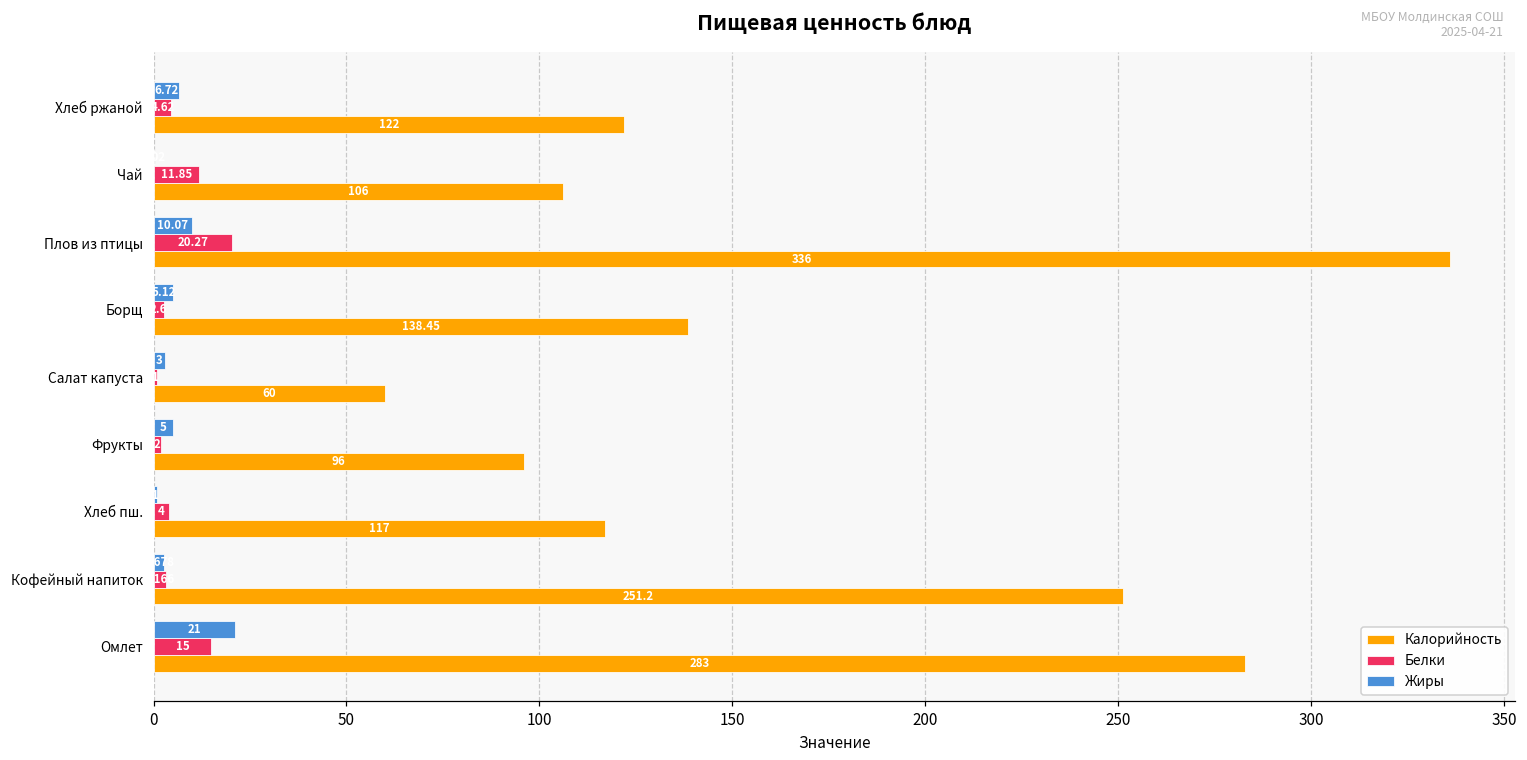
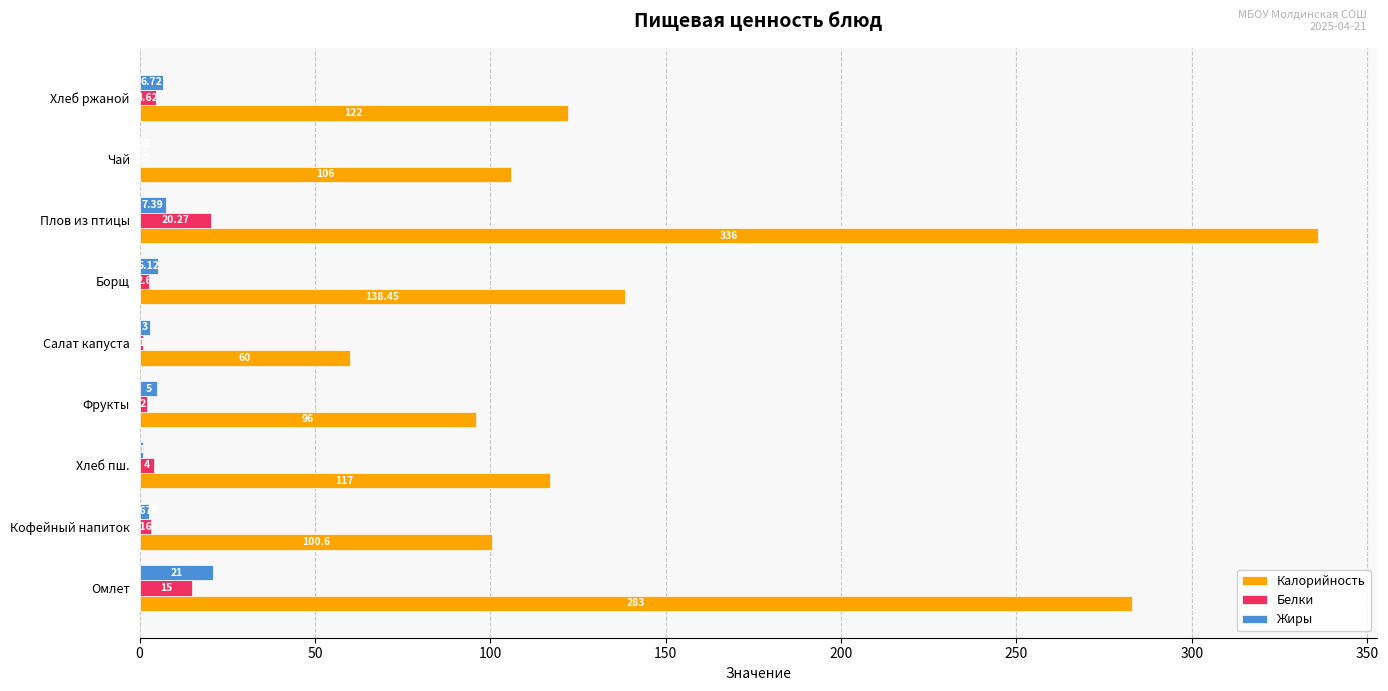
  {
    "Калорийность": {
      "Хлеб ржаной": 122,
      "Чай": 106,
      "Плов из птицы": 336,
      "Борщ": 138.45,
      "Салат капуста": 60,
      "Фрукты": 96,
      "Хлеб пш.": 117,
-     "Кофейный напиток": 251.2,
+     "Кофейный напиток": 100.6,
      "Омлет": 283
    },
    "Белки": {
-     "Чай": 12,
+     "Чай": 0,
      "Борщ": 3,
      "Салат капуста": 1,
      "Кофейный напиток": 3
    },
    "Жиры": {
      "Хлеб ржаной": 6.72,
-     "Плов из птицы": 10.07,
+     "Плов из птицы": 7.39,
      "Борщ": 5.12,
      "Салат капуста": 3,
      "Фрукты": 5,
      "Омлет": 21
    }
  }
